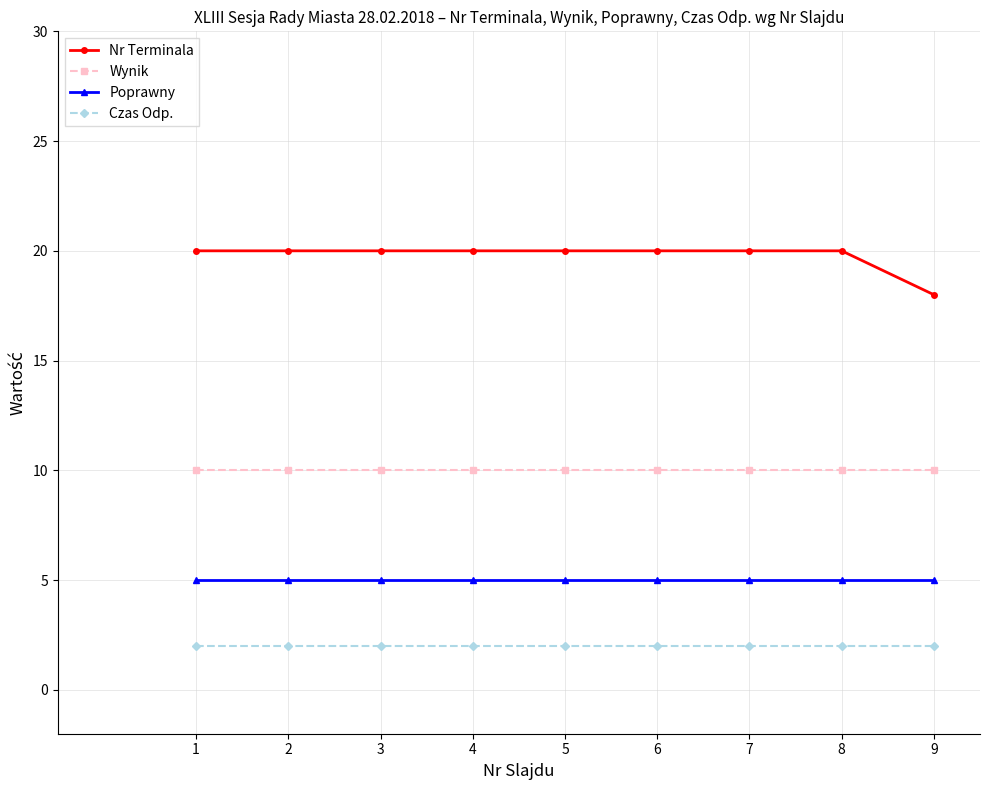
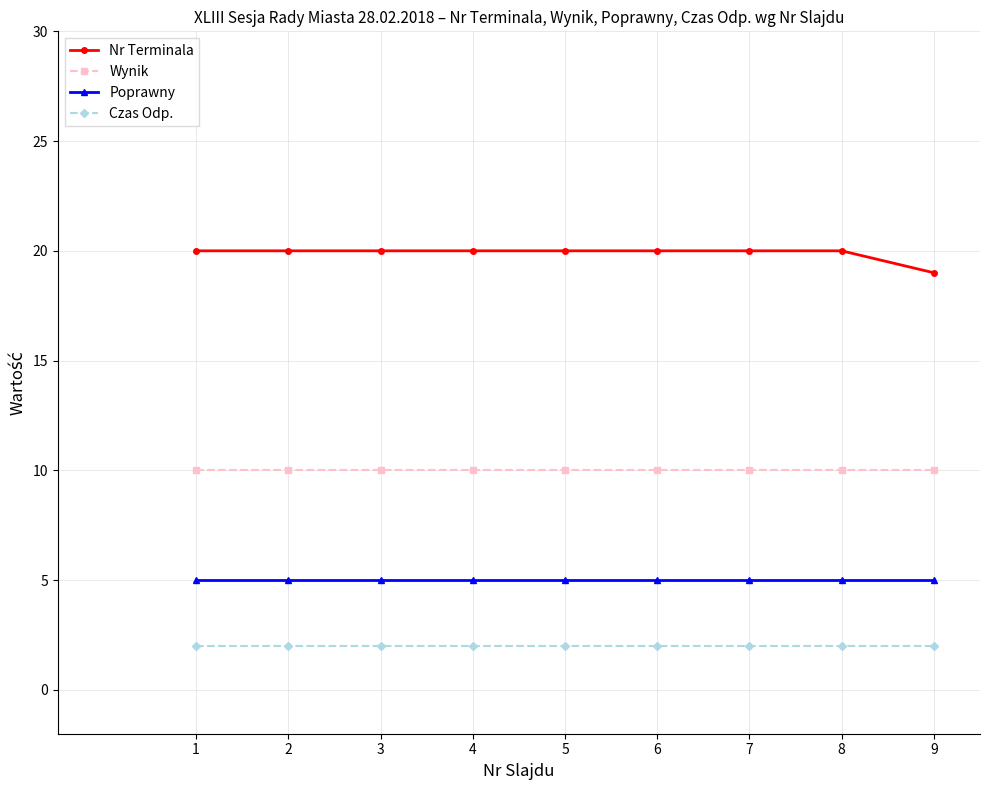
  {
    "Nr Terminala": {
      "1": 20,
      "2": 20,
      "3": 20,
      "4": 20,
      "5": 20,
      "6": 20,
      "7": 20,
      "8": 20,
-     "9": 18
+     "9": 19
    },
    "Wynik": {
      "1": 10,
      "2": 10,
      "3": 10,
      "4": 10,
      "5": 10,
      "6": 10,
      "7": 10,
      "8": 10,
      "9": 10
    },
    "Poprawny": {
      "1": 5,
      "2": 5,
      "3": 5,
      "4": 5,
      "5": 5,
      "6": 5,
      "7": 5,
      "8": 5,
      "9": 5
    },
    "Czas Odp.": {
      "1": 2,
      "2": 2,
      "3": 2,
      "4": 2,
      "5": 2,
      "6": 2,
      "7": 2,
      "8": 2,
      "9": 2
    }
  }
